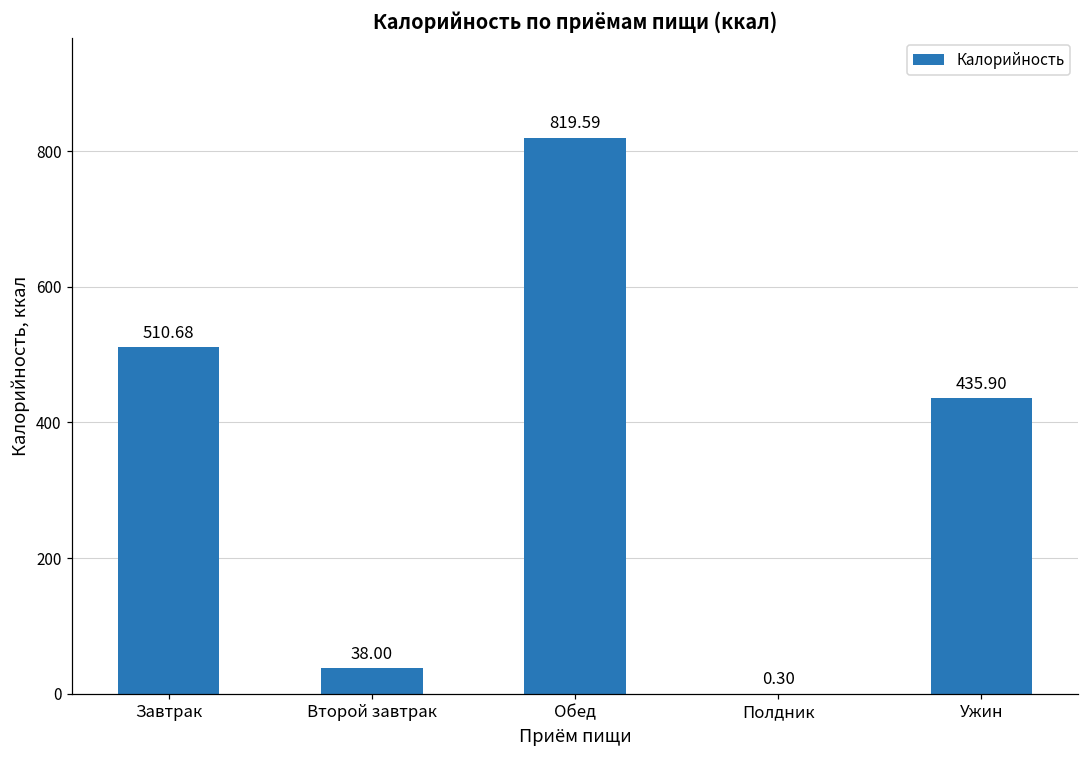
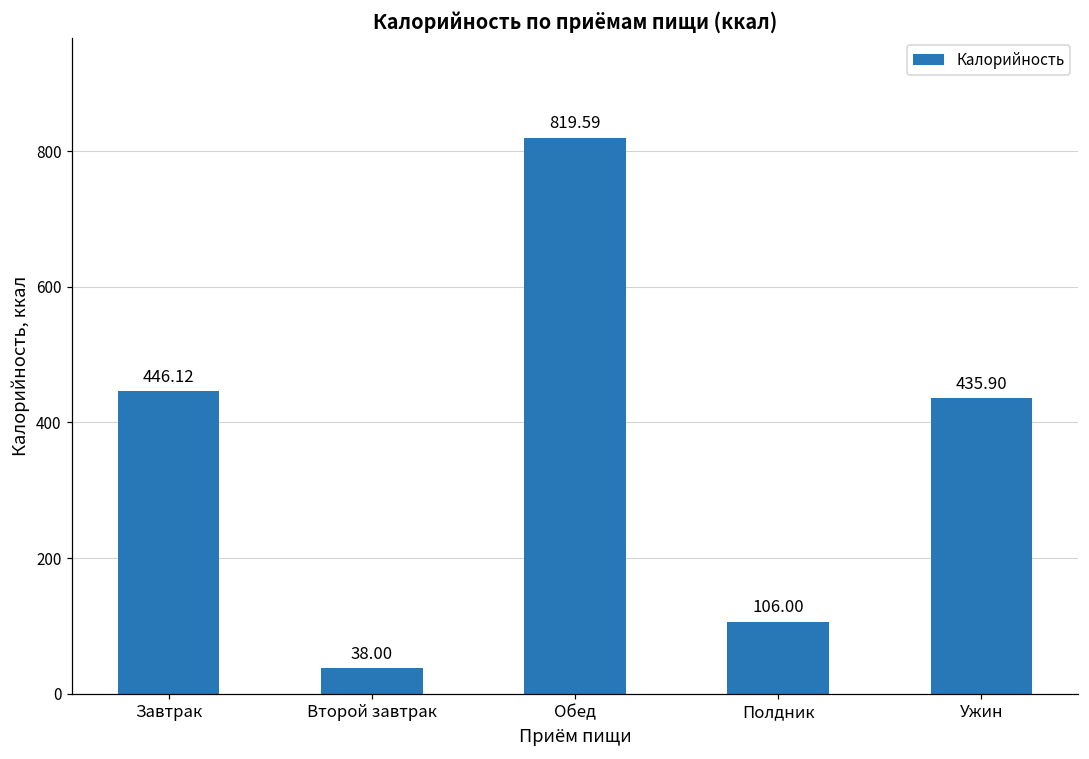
  {
-   "Завтрак": 510.68,
+   "Завтрак": 446.12,
    "Второй завтрак": 38.00,
    "Обед": 819.59,
-   "Полдник": 0.30,
+   "Полдник": 106.00,
    "Ужин": 435.90
  }
